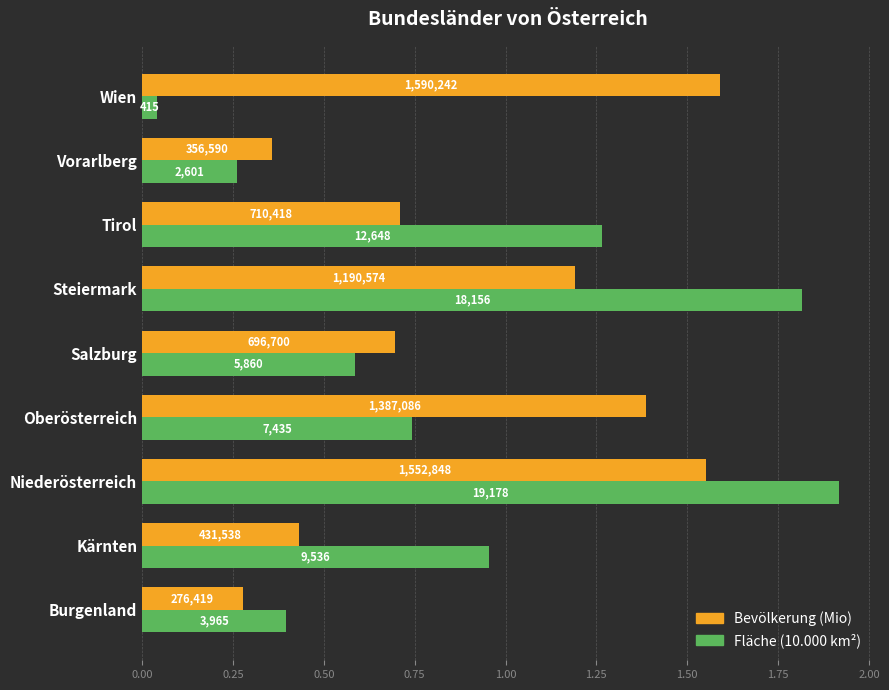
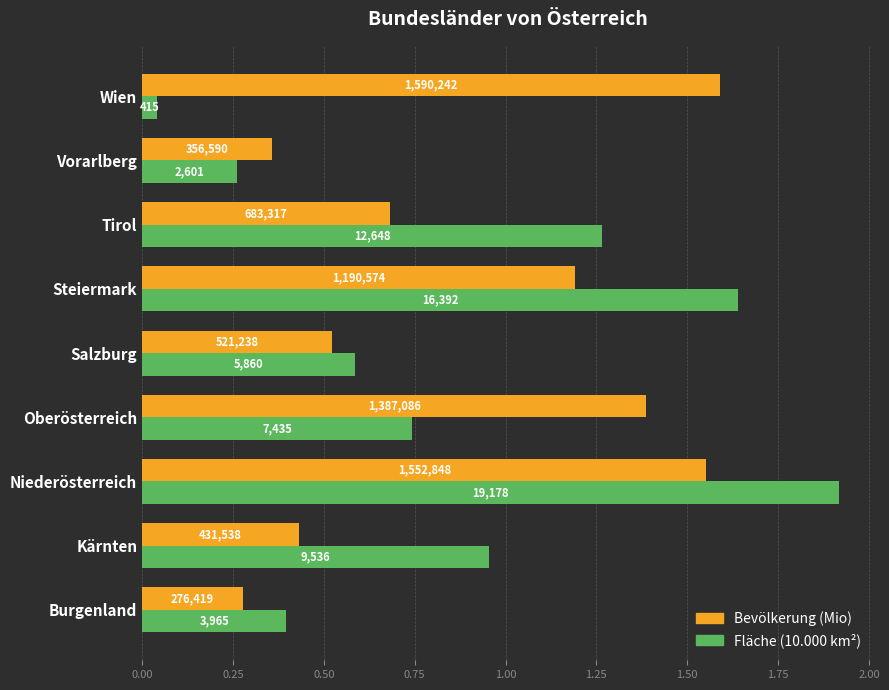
  {
    "Bevölkerung (Mio)": {
-     "Tirol": "710,418",
-     "Salzburg": "696,700"
+     "Tirol": "683,317",
+     "Salzburg": "521,238"
    },
    "Fläche (10.000 km²)": {
-     "Steiermark": "18,156"
+     "Steiermark": "16,392"
    }
  }
